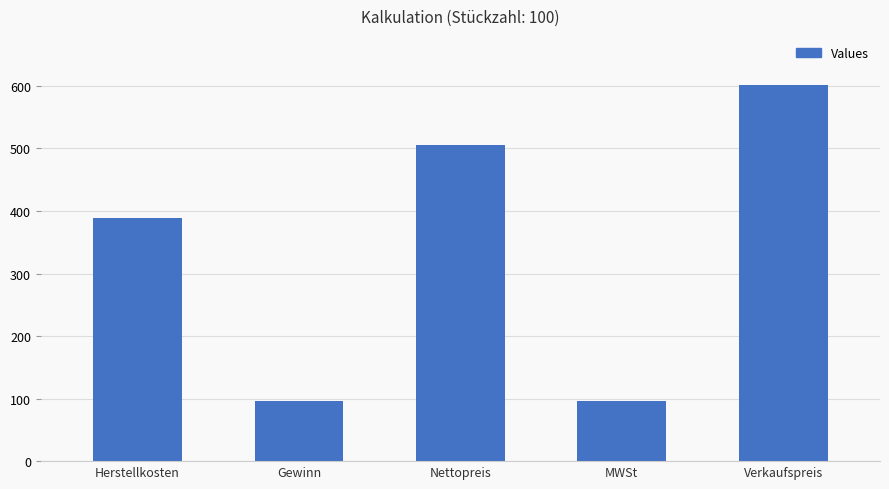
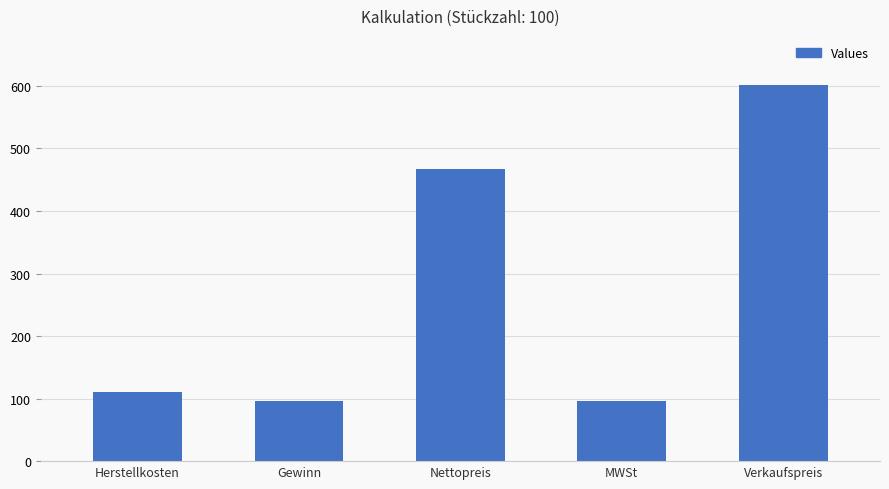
  {
-   "Herstellkosten": 390,
+   "Herstellkosten": 110,
    "Gewinn": 100,
-   "Nettopreis": 510,
+   "Nettopreis": 470,
    "MWSt": 100,
    "Verkaufspreis": 600
  }
